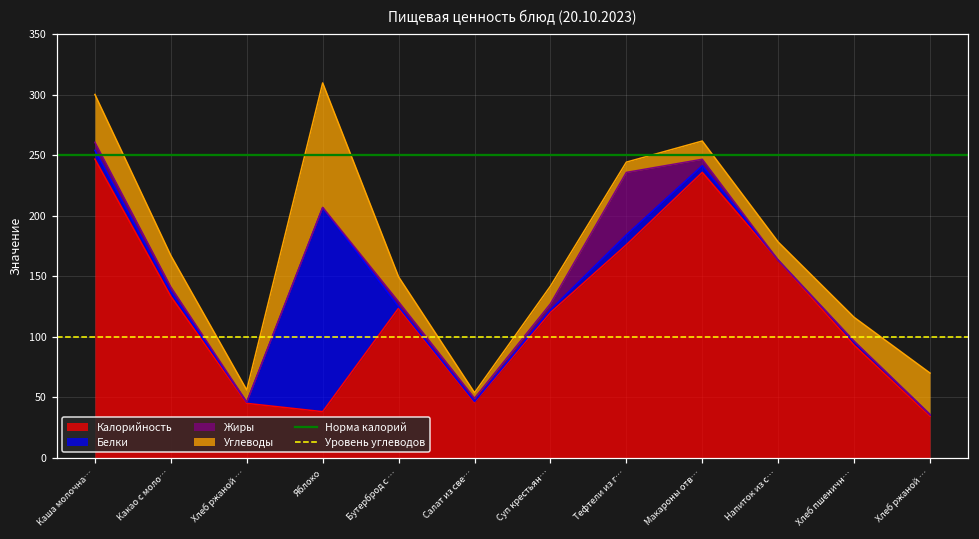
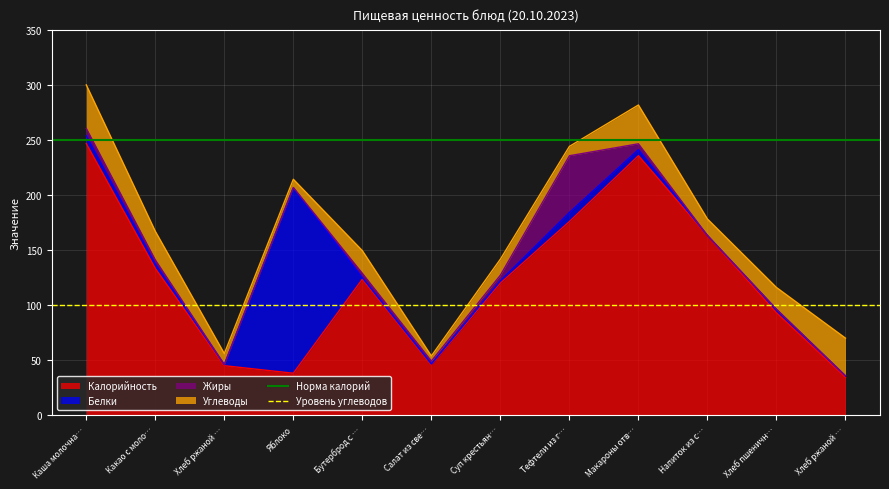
  {
    "Калорийность": {
      "Каша молочна…": 247,
      "Какао с моло…": 133,
      "Яблоко": 38,
      "Тефтели из г…": 176,
      "Макароны отв…": 236,
      "Хлеб пшеничн…": 93
    },
    "Белки": {
      "Каша молочна…": 7,
      "Какао с моло…": 4,
      "Тефтели из г…": 8,
      "Макароны отв…": 6
    },
    "Жиры": {
      "Каша молочна…": 7,
      "Какао с моло…": 4,
      "Бутерброд с …": 4,
      "Салат из све…": 3,
      "Суп крестьян…": 5,
      "Тефтели из г…": 52,
      "Макароны отв…": 5
    },
    "Углеводы": {
      "Каша молочна…": 40,
      "Какао с моло…": 26,
-     "Яблоко": 103,
+     "Яблоко": 8,
      "Бутерброд с …": 21,
      "Салат из све…": 5,
      "Суп крестьян…": 15,
      "Тефтели из г…": 9,
-     "Макароны отв…": 15,
+     "Макароны отв…": 35,
      "Напиток из с…": 15,
      "Хлеб пшеничн…": 20
    }
  }
